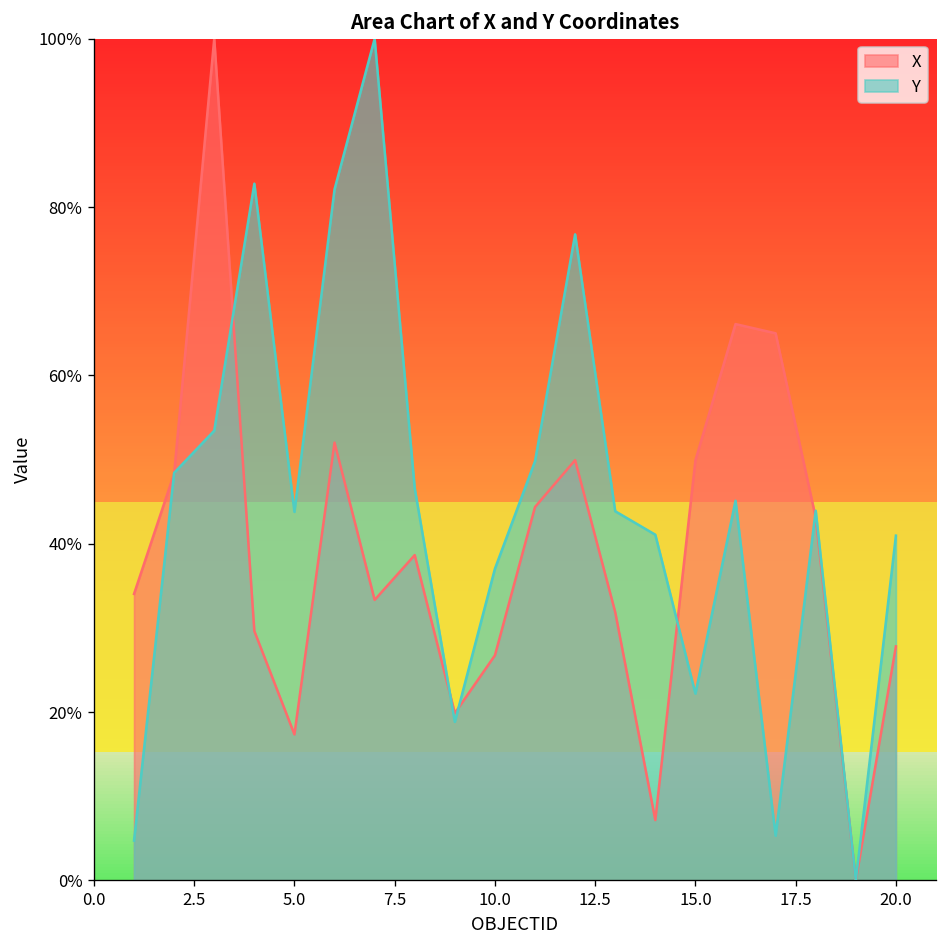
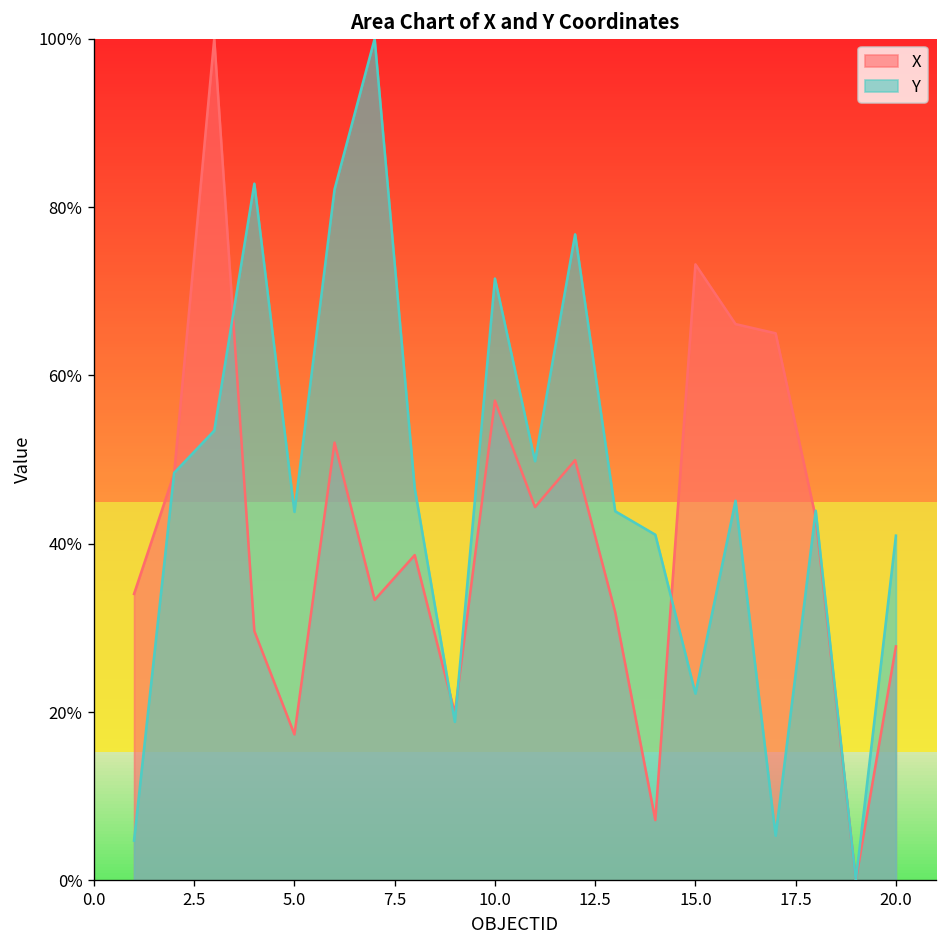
  {
    "X": {
      "5.0": "17%",
-     "10.0": "27%",
-     "15.0": "50%",
+     "10.0": "57%",
+     "15.0": "73%",
      "20.0": "28%"
    },
    "Y": {
      "5.0": "44%",
-     "10.0": "37%",
+     "10.0": "72%",
      "15.0": "22%",
      "20.0": "41%"
    }
  }
